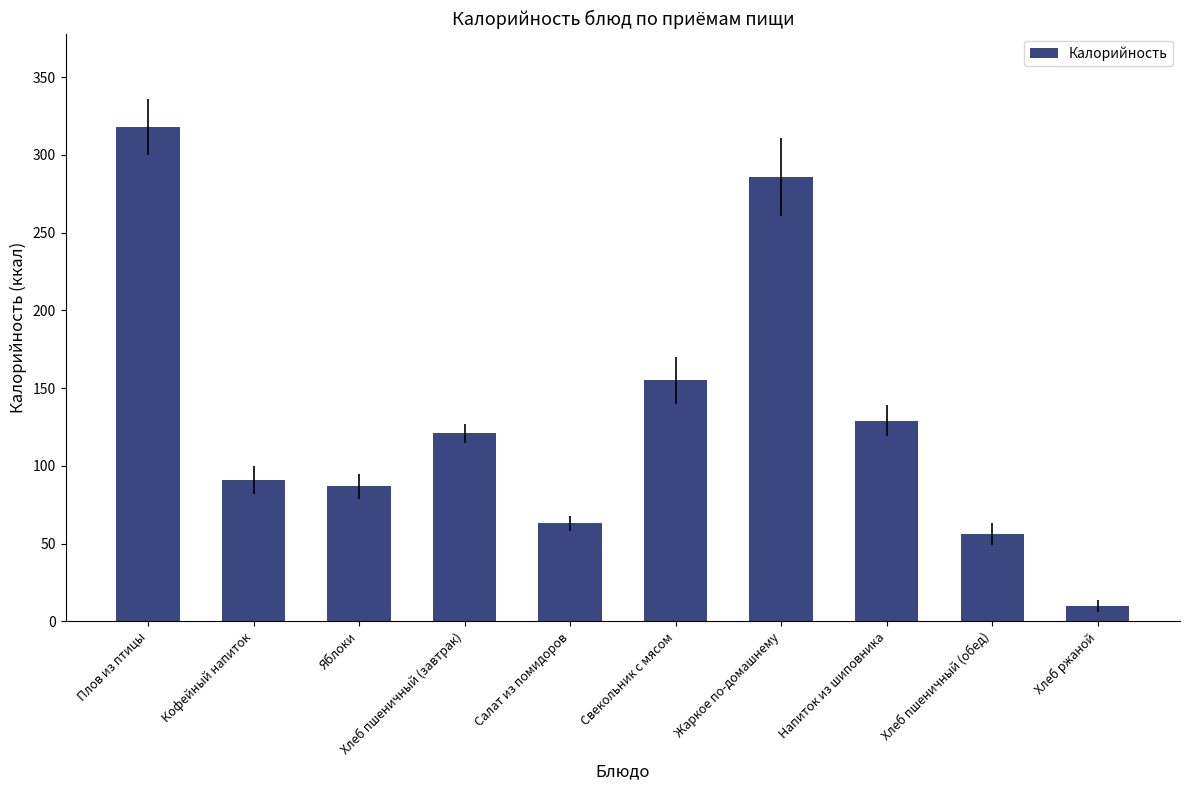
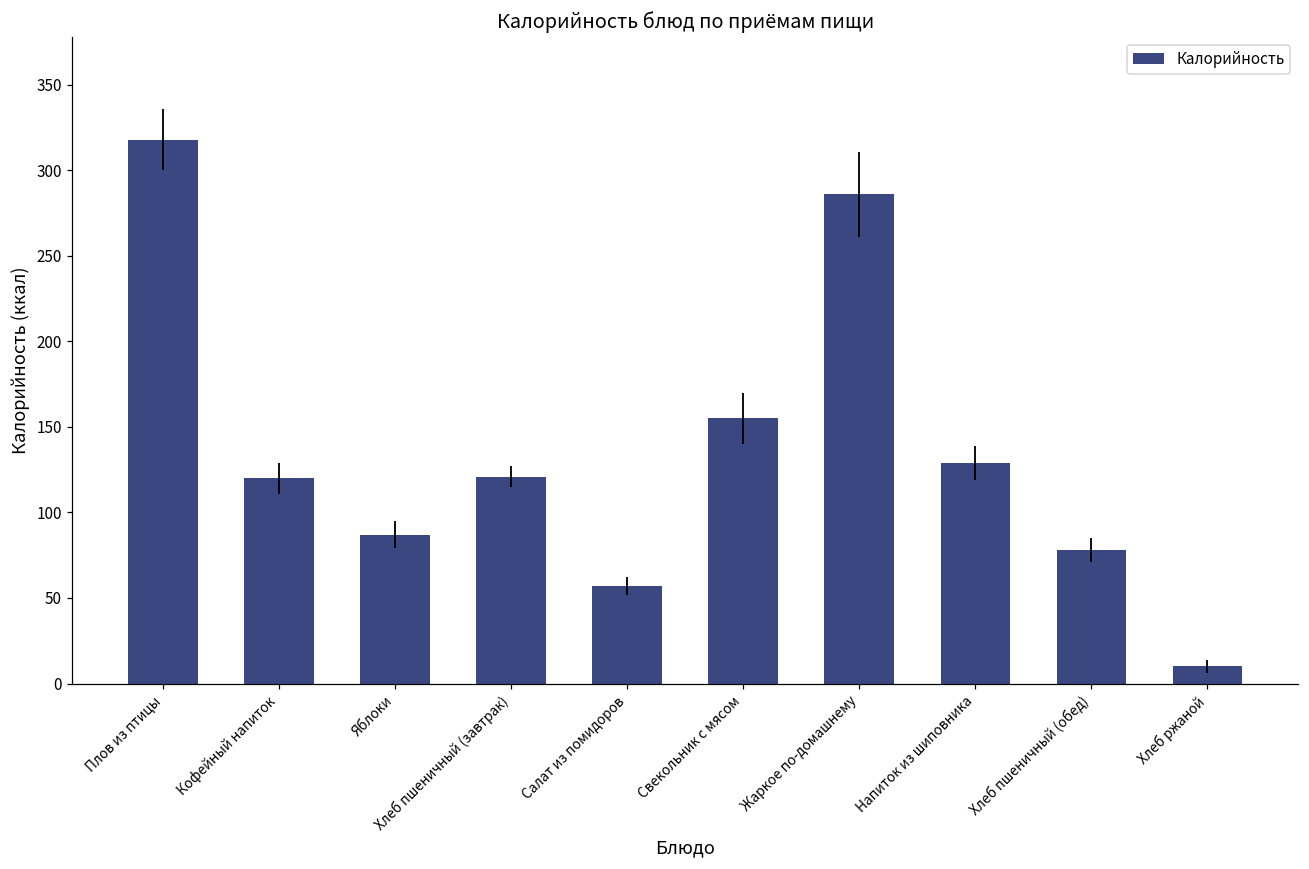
  {
    "Плов из птицы": 318,
-   "Кофейный напиток": 91,
+   "Кофейный напиток": 120,
    "Яблоки": 87,
    "Хлеб пшеничный (завтрак)": 121,
-   "Салат из помидоров": 63,
+   "Салат из помидоров": 57,
    "Свекольник с мясом": 155,
    "Жаркое по-домашнему": 286,
    "Напиток из шиповника": 129,
-   "Хлеб пшеничный (обед)": 56,
+   "Хлеб пшеничный (обед)": 78,
    "Хлеб ржаной": 10
  }
